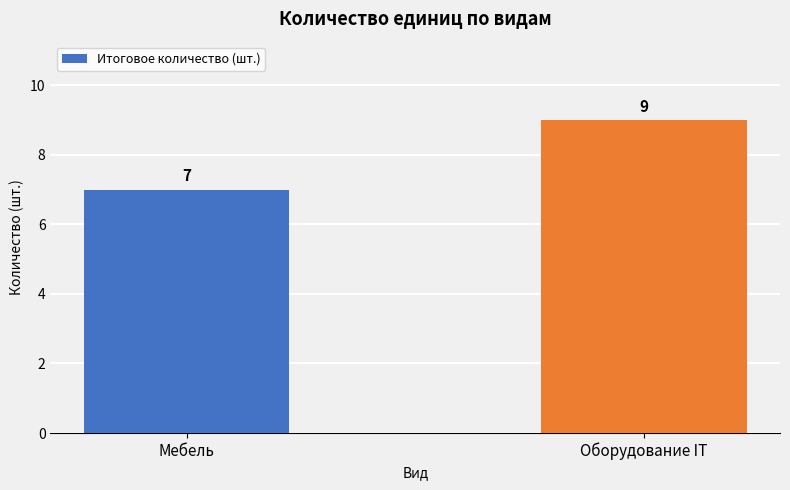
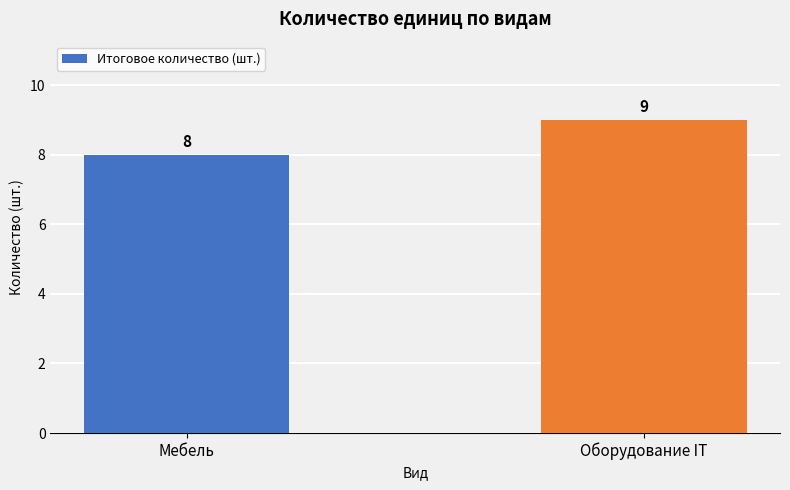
  {
-   "Мебель": 7,
+   "Мебель": 8,
    "Оборудование IT": 9
  }
